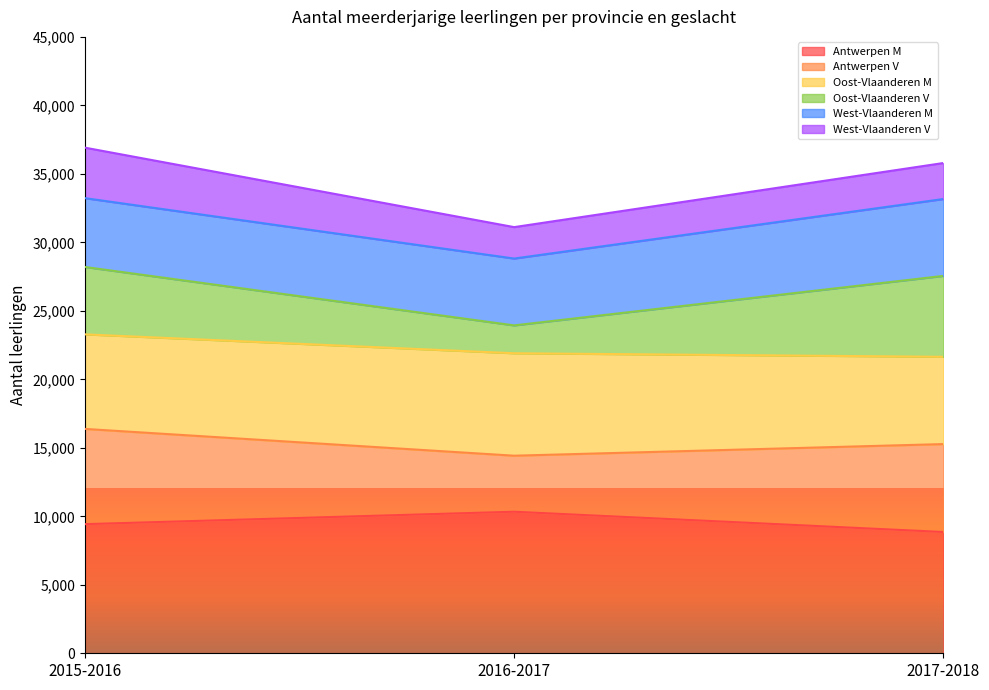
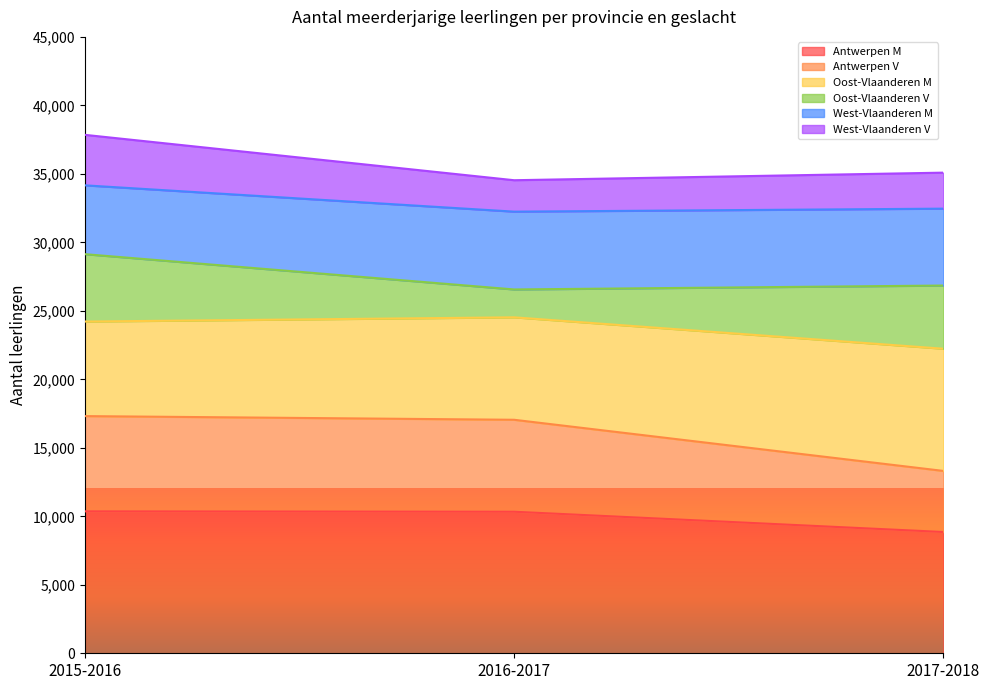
  {
    "Antwerpen M": {
-     "2015-2016": "9,400",
+     "2015-2016": "10,400",
      "2016-2017": "10,300",
      "2017-2018": "8,900"
    },
    "Antwerpen V": {
      "2015-2016": "7,000",
-     "2016-2017": "4,100",
-     "2017-2018": "6,400"
+     "2016-2017": "6,700",
+     "2017-2018": "4,500"
    },
    "Oost-Vlaanderen M": {
      "2015-2016": "6,900",
      "2016-2017": "7,500",
-     "2017-2018": "6,400"
+     "2017-2018": "8,900"
    },
    "Oost-Vlaanderen V": {
      "2015-2016": "4,900",
      "2016-2017": "2,000",
-     "2017-2018": "5,900"
+     "2017-2018": "4,600"
    },
    "West-Vlaanderen M": {
      "2015-2016": "5,000",
-     "2016-2017": "4,900",
+     "2016-2017": "5,700",
      "2017-2018": "5,600"
    },
    "West-Vlaanderen V": {
      "2015-2016": "3,700",
      "2016-2017": "2,300",
      "2017-2018": "2,600"
    }
  }
